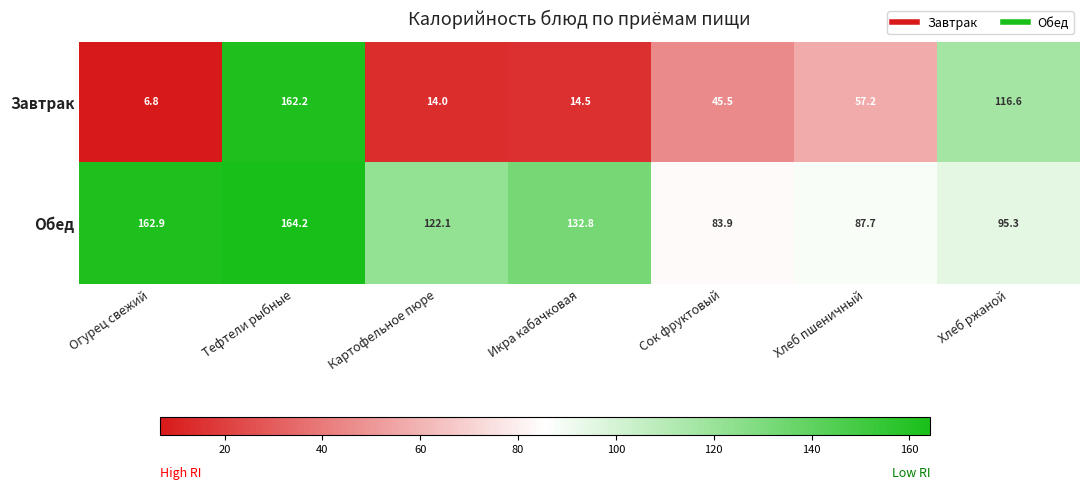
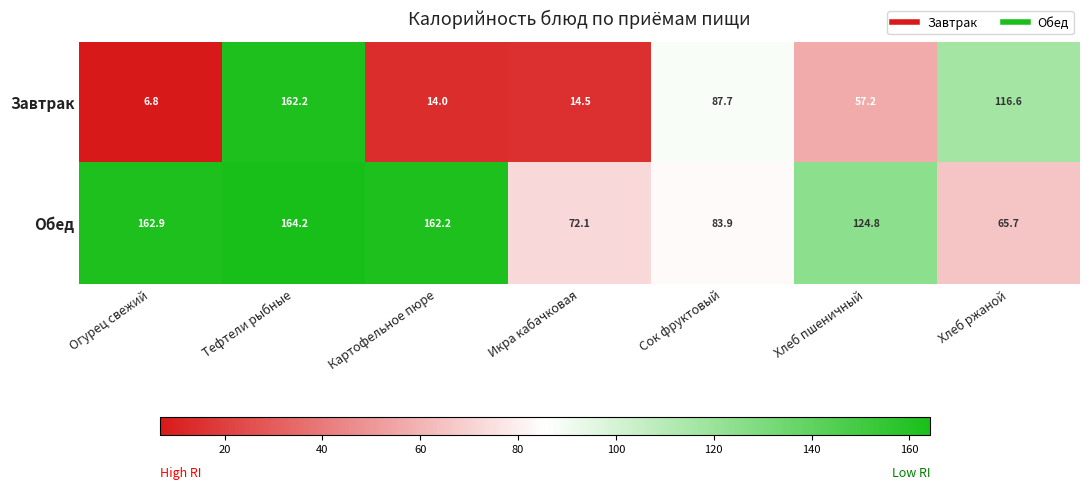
  {
    "Завтрак": {
      "Огурец свежий": 6.8,
      "Тефтели рыбные": 162.2,
      "Картофельное пюре": 14.0,
      "Икра кабачковая": 14.5,
-     "Сок фруктовый": 45.5,
+     "Сок фруктовый": 87.7,
      "Хлеб пшеничный": 57.2,
      "Хлеб ржаной": 116.6
    },
    "Обед": {
      "Огурец свежий": 162.9,
      "Тефтели рыбные": 164.2,
-     "Картофельное пюре": 122.1,
-     "Икра кабачковая": 132.8,
+     "Картофельное пюре": 162.2,
+     "Икра кабачковая": 72.1,
      "Сок фруктовый": 83.9,
-     "Хлеб пшеничный": 87.7,
-     "Хлеб ржаной": 95.3
+     "Хлеб пшеничный": 124.8,
+     "Хлеб ржаной": 65.7
    }
  }
